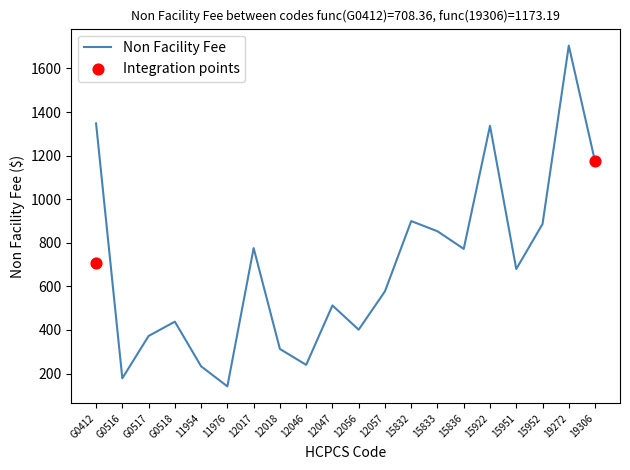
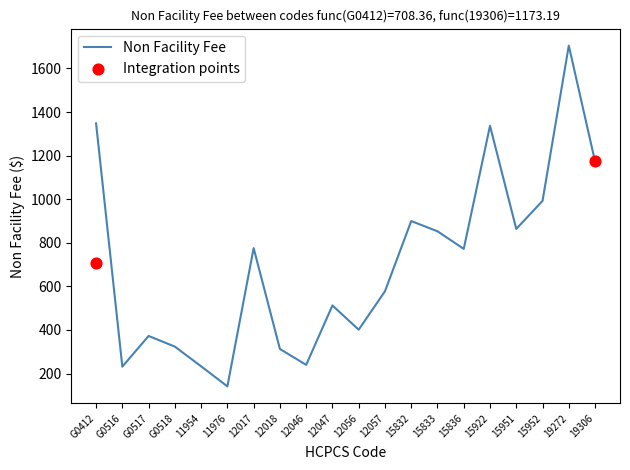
  {
    "Non Facility Fee": {
      "G0412": 1350,
-     "G0516": 180,
+     "G0516": 230,
      "G0517": 370,
-     "G0518": 440,
+     "G0518": 320,
      "11954": 230,
      "11976": 140,
      "12017": 780,
      "12018": 310,
      "12046": 240,
      "12047": 510,
      "12056": 400,
      "12057": 580,
      "15832": 900,
      "15833": 850,
      "15836": 770,
      "15922": 1340,
-     "15951": 680,
-     "15952": 890,
+     "15951": 860,
+     "15952": 990,
      "19272": 1700
    }
  }
